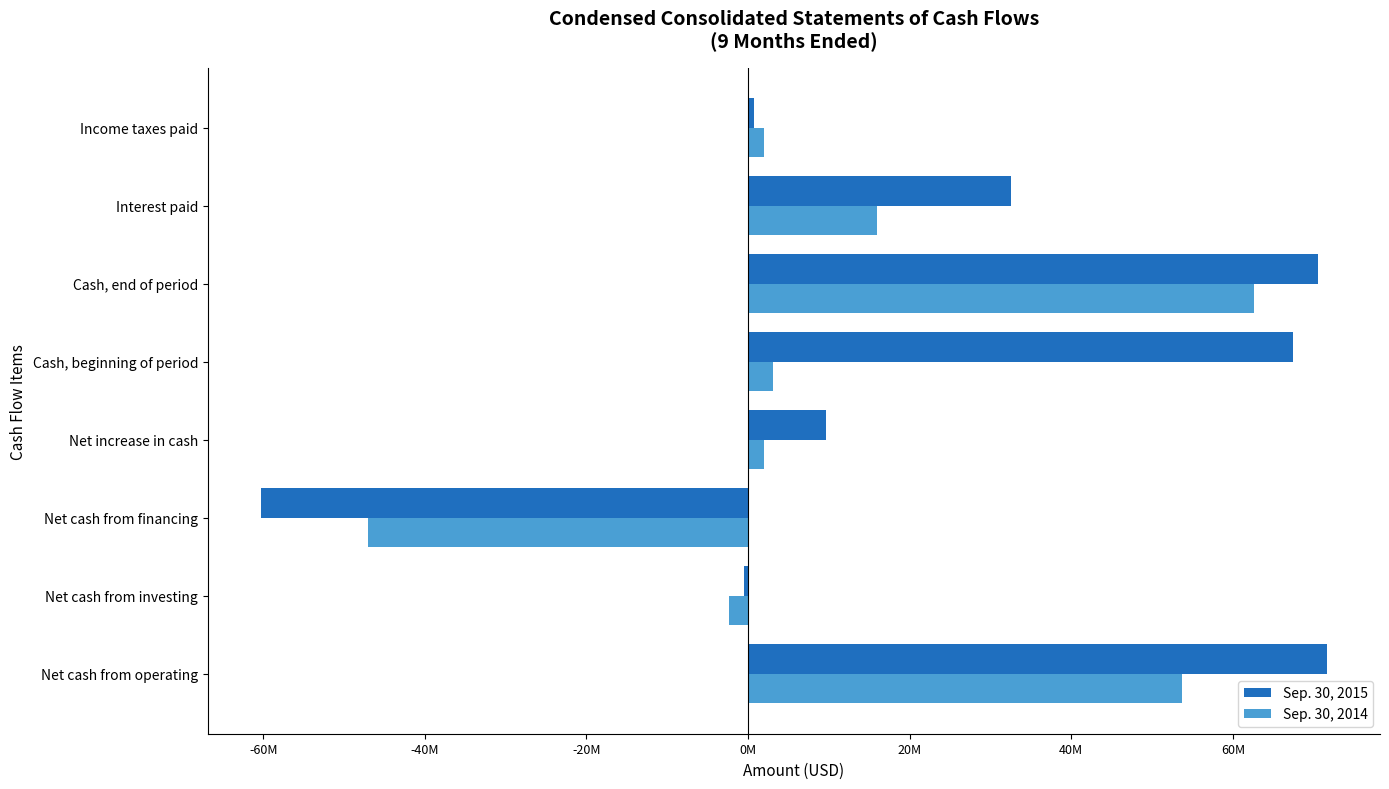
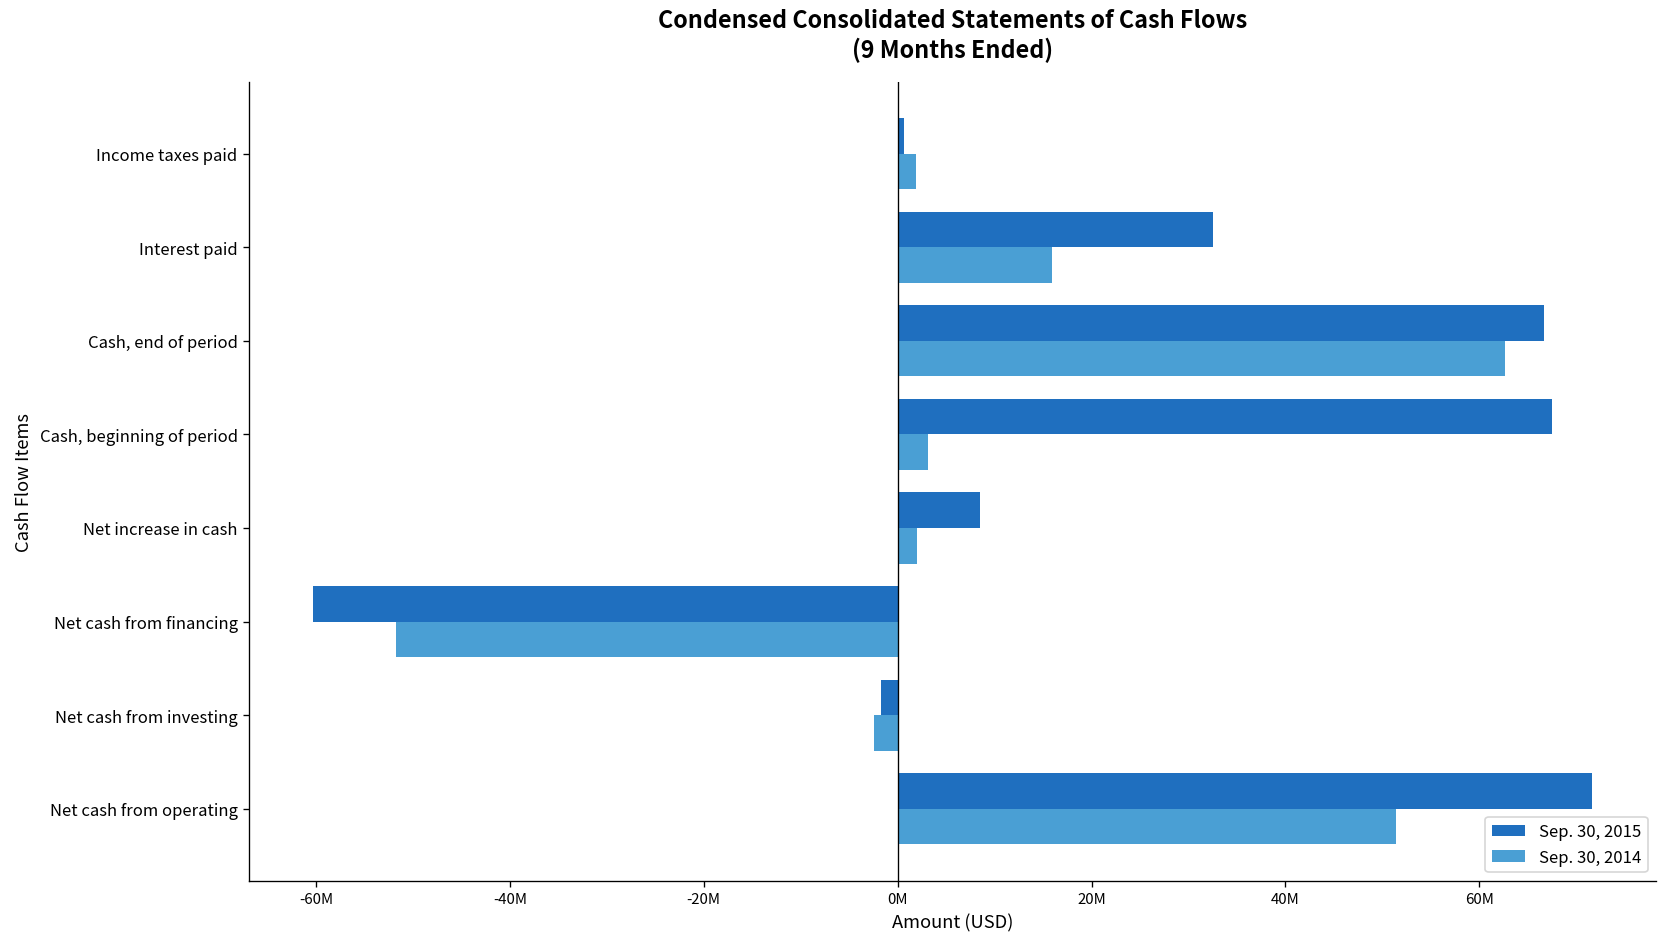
  {
    "Sep. 30, 2015": {
      "Income taxes paid": 1000000,
      "Interest paid": 33000000,
-     "Cash, end of period": 71000000,
+     "Cash, end of period": 67000000,
      "Cash, beginning of period": 67000000,
-     "Net increase in cash": 10000000,
+     "Net increase in cash": 9000000,
      "Net cash from financing": -60000000,
-     "Net cash from investing": -1000000,
+     "Net cash from investing": -2000000,
      "Net cash from operating": 72000000
    },
    "Sep. 30, 2014": {
      "Income taxes paid": 2000000,
      "Interest paid": 16000000,
      "Cash, end of period": 63000000,
      "Cash, beginning of period": 3000000,
      "Net increase in cash": 2000000,
-     "Net cash from financing": -47000000,
+     "Net cash from financing": -52000000,
      "Net cash from investing": -2000000,
-     "Net cash from operating": 54000000
+     "Net cash from operating": 51000000
    }
  }
